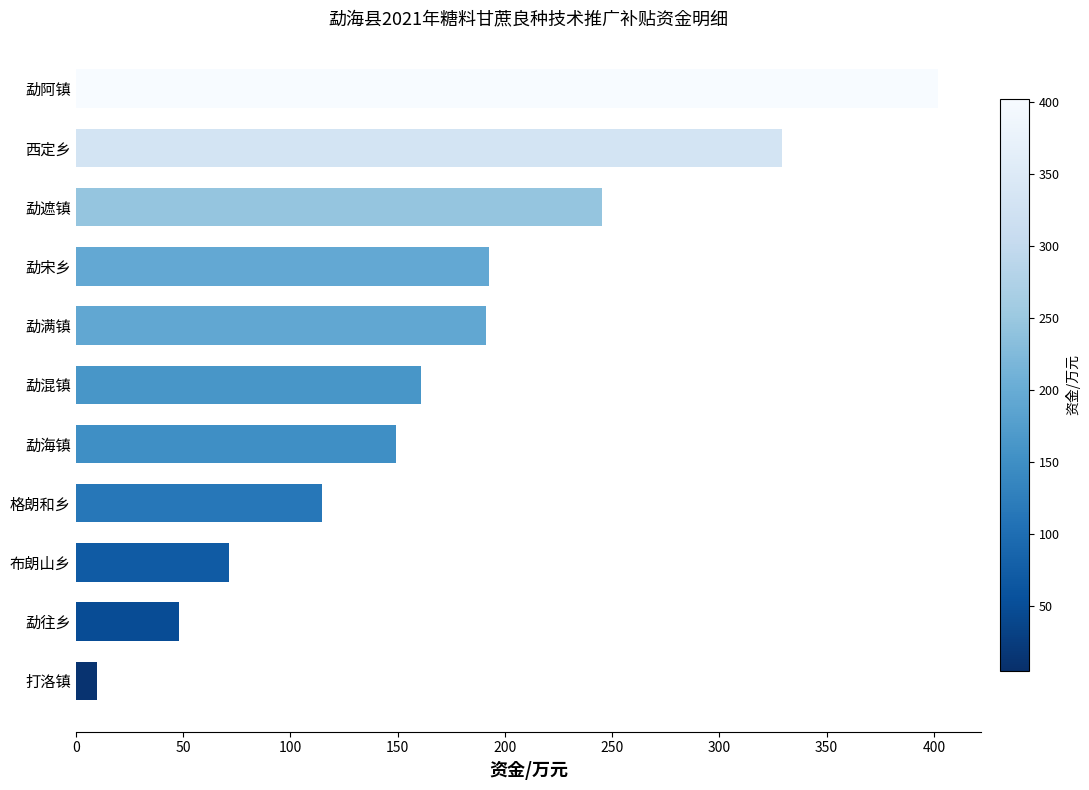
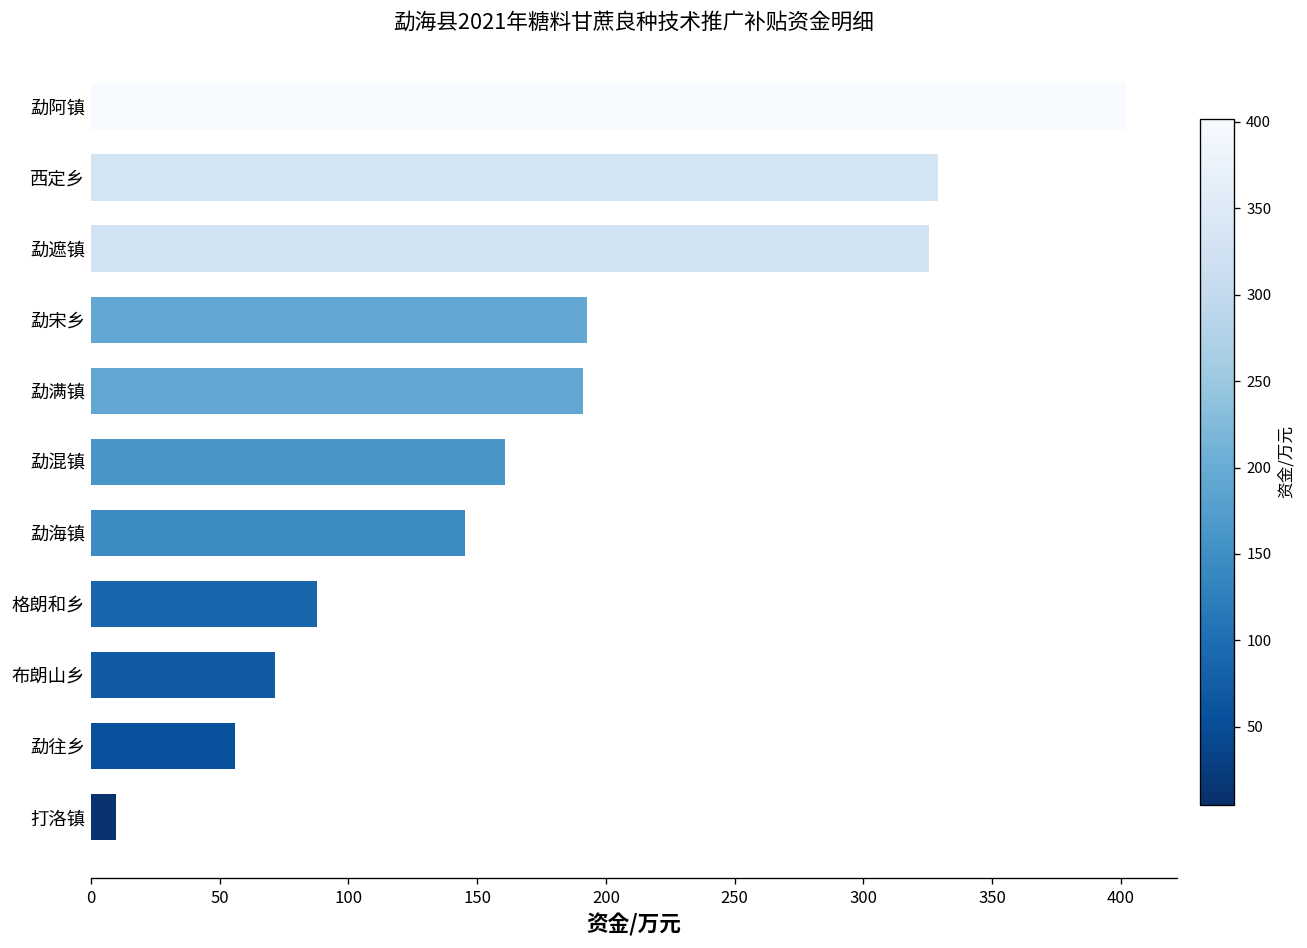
  {
    "勐阿镇": 402,
    "西定乡": 329,
-   "勐遮镇": 245,
+   "勐遮镇": 326,
    "勐宋乡": 193,
    "勐满镇": 191,
    "勐混镇": 161,
-   "勐海镇": 149,
-   "格朗和乡": 115,
+   "勐海镇": 145,
+   "格朗和乡": 88,
    "布朗山乡": 71,
-   "勐往乡": 48,
+   "勐往乡": 56,
    "打洛镇": 10
  }
